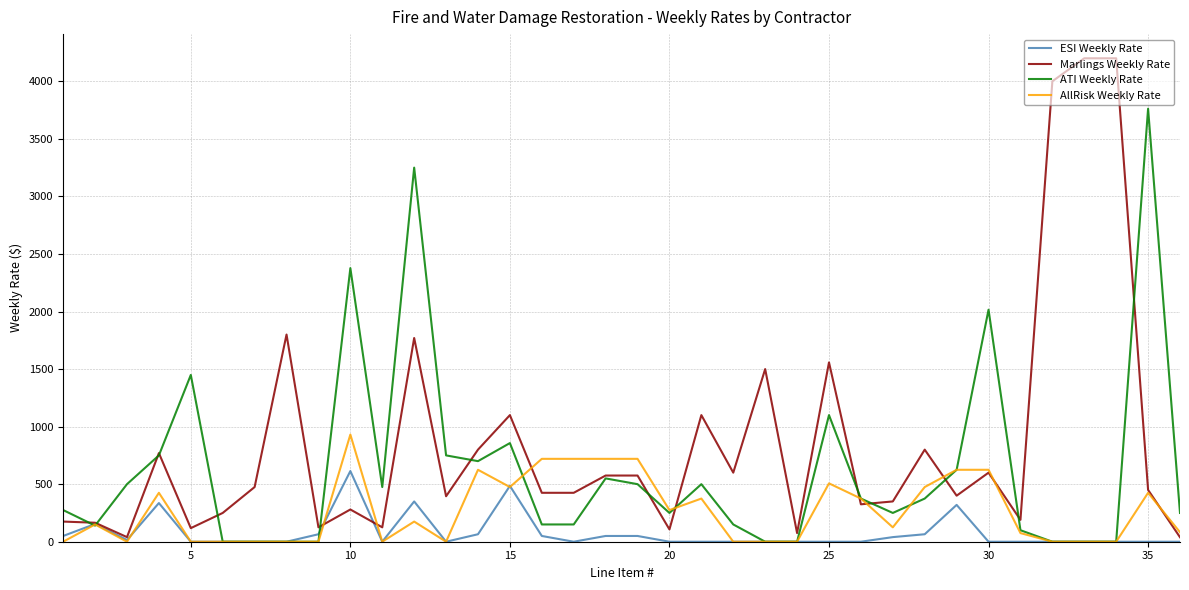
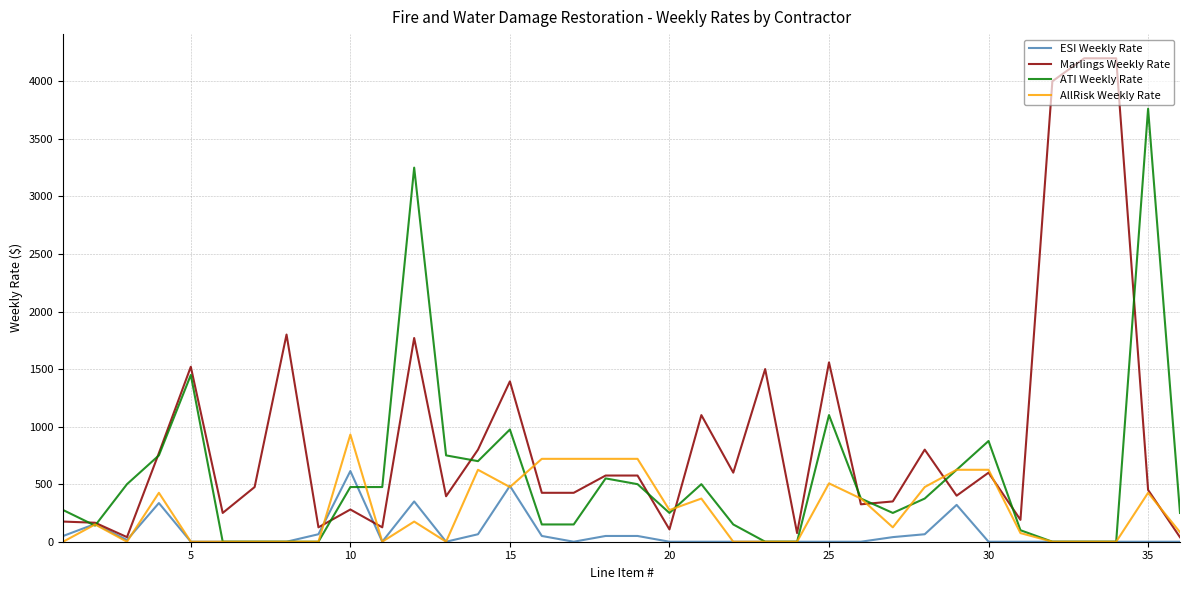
  {
    "ESI Weekly Rate": {
      "10": 610,
      "20": 0,
      "25": 0,
      "30": 0,
      "35": 0
    },
    "Marlings Weekly Rate": {
-     "5": 120,
+     "5": 1520,
      "10": 280,
-     "15": 1100,
+     "15": 1390,
      "20": 110,
      "25": 1560,
      "30": 600,
      "35": 450
    },
    "ATI Weekly Rate": {
      "5": 1450,
-     "10": 2380,
-     "15": 860,
+     "10": 480,
+     "15": 980,
      "20": 250,
      "25": 1100,
-     "30": 2020,
+     "30": 880,
      "35": 3760
    },
    "AllRisk Weekly Rate": {
      "10": 930,
      "20": 280,
      "25": 510,
      "30": 630,
      "35": 430
    }
  }
